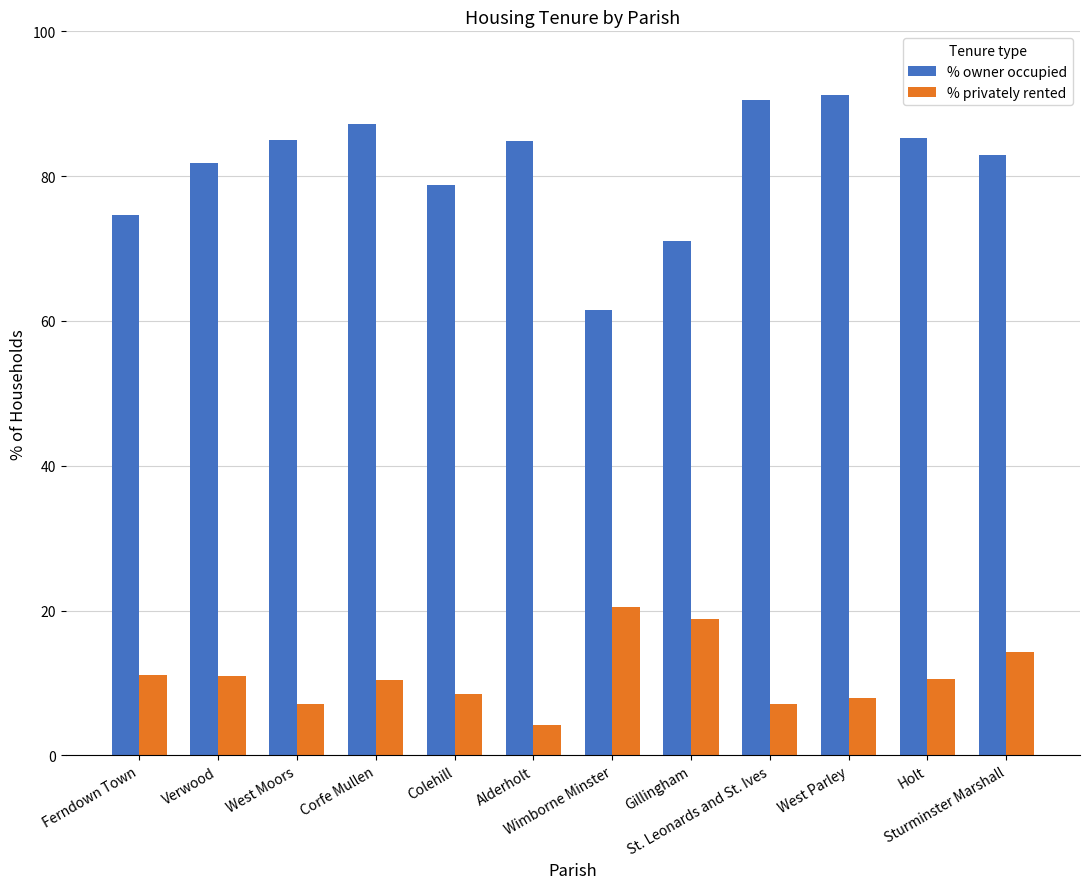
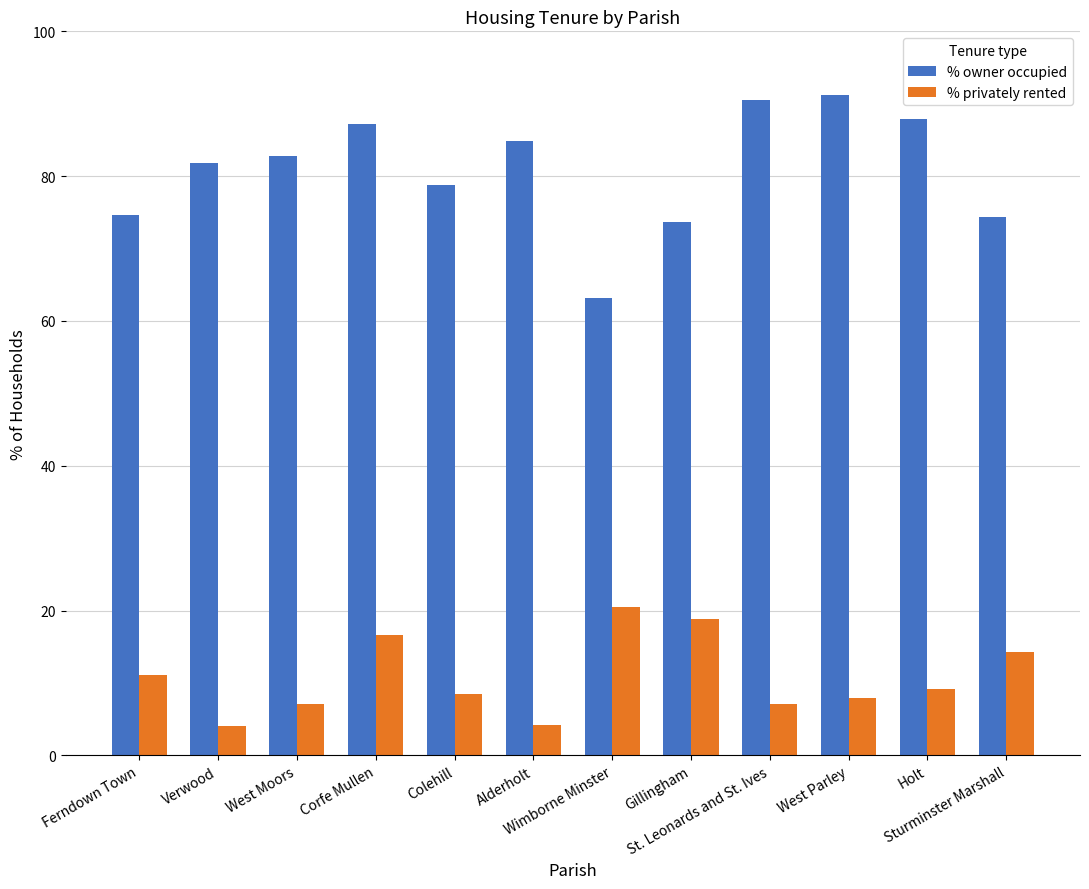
  {
    "% owner occupied": {
      "Ferndown Town": 75,
      "Verwood": 82,
-     "West Moors": 85,
+     "West Moors": 83,
      "Corfe Mullen": 87,
      "Colehill": 79,
      "Alderholt": 85,
-     "Wimborne Minster": 62,
-     "Gillingham": 71,
+     "Wimborne Minster": 63,
+     "Gillingham": 74,
      "St. Leonards and St. Ives": 91,
      "West Parley": 91,
-     "Holt": 85,
-     "Sturminster Marshall": 83
+     "Holt": 88,
+     "Sturminster Marshall": 74
    },
    "% privately rented": {
      "Ferndown Town": 11,
-     "Verwood": 11,
+     "Verwood": 4,
      "West Moors": 7,
-     "Corfe Mullen": 10,
+     "Corfe Mullen": 17,
      "Colehill": 8,
      "Alderholt": 4,
      "Wimborne Minster": 20,
      "Gillingham": 19,
      "St. Leonards and St. Ives": 7,
      "West Parley": 8,
-     "Holt": 11,
+     "Holt": 9,
      "Sturminster Marshall": 14
    }
  }
